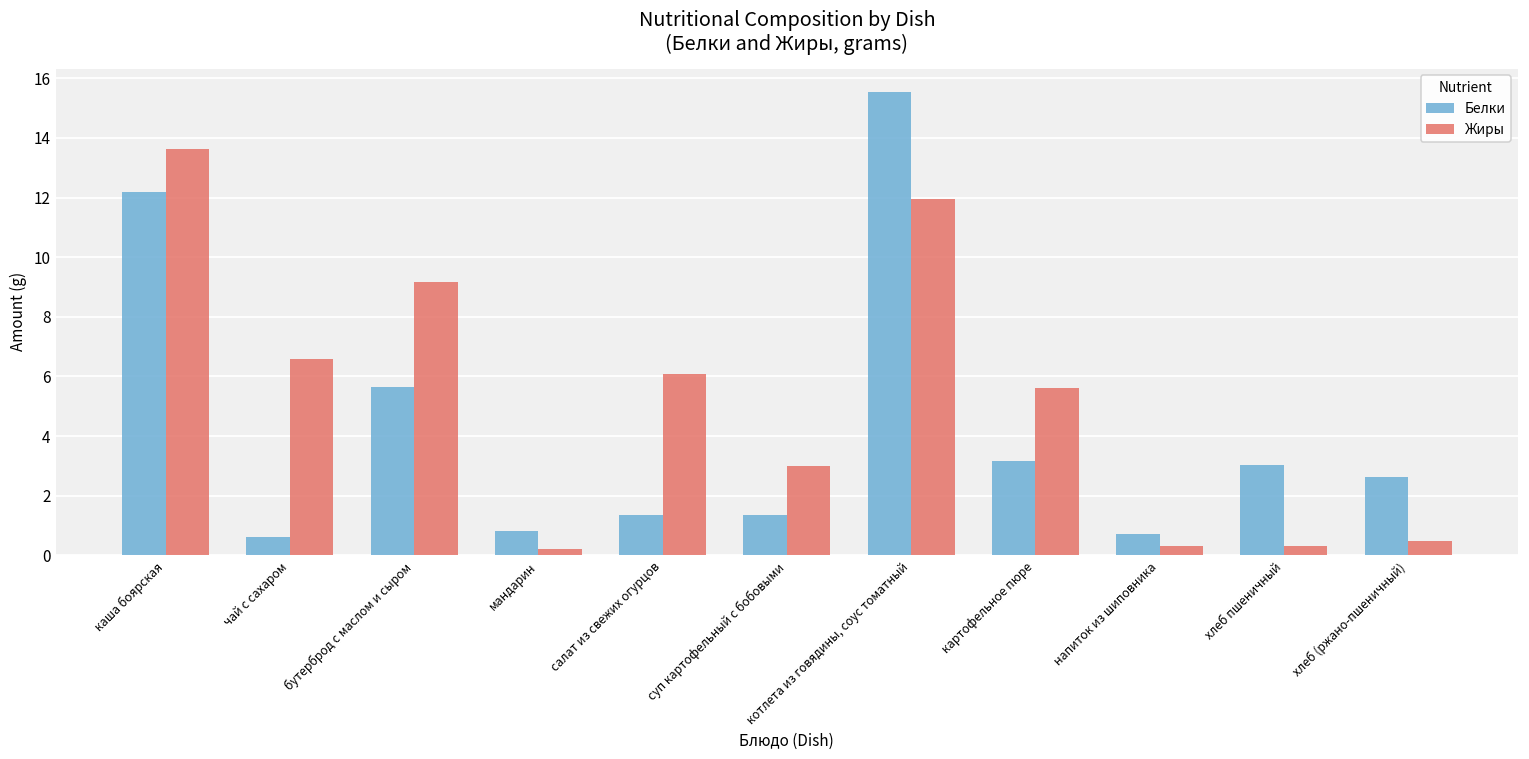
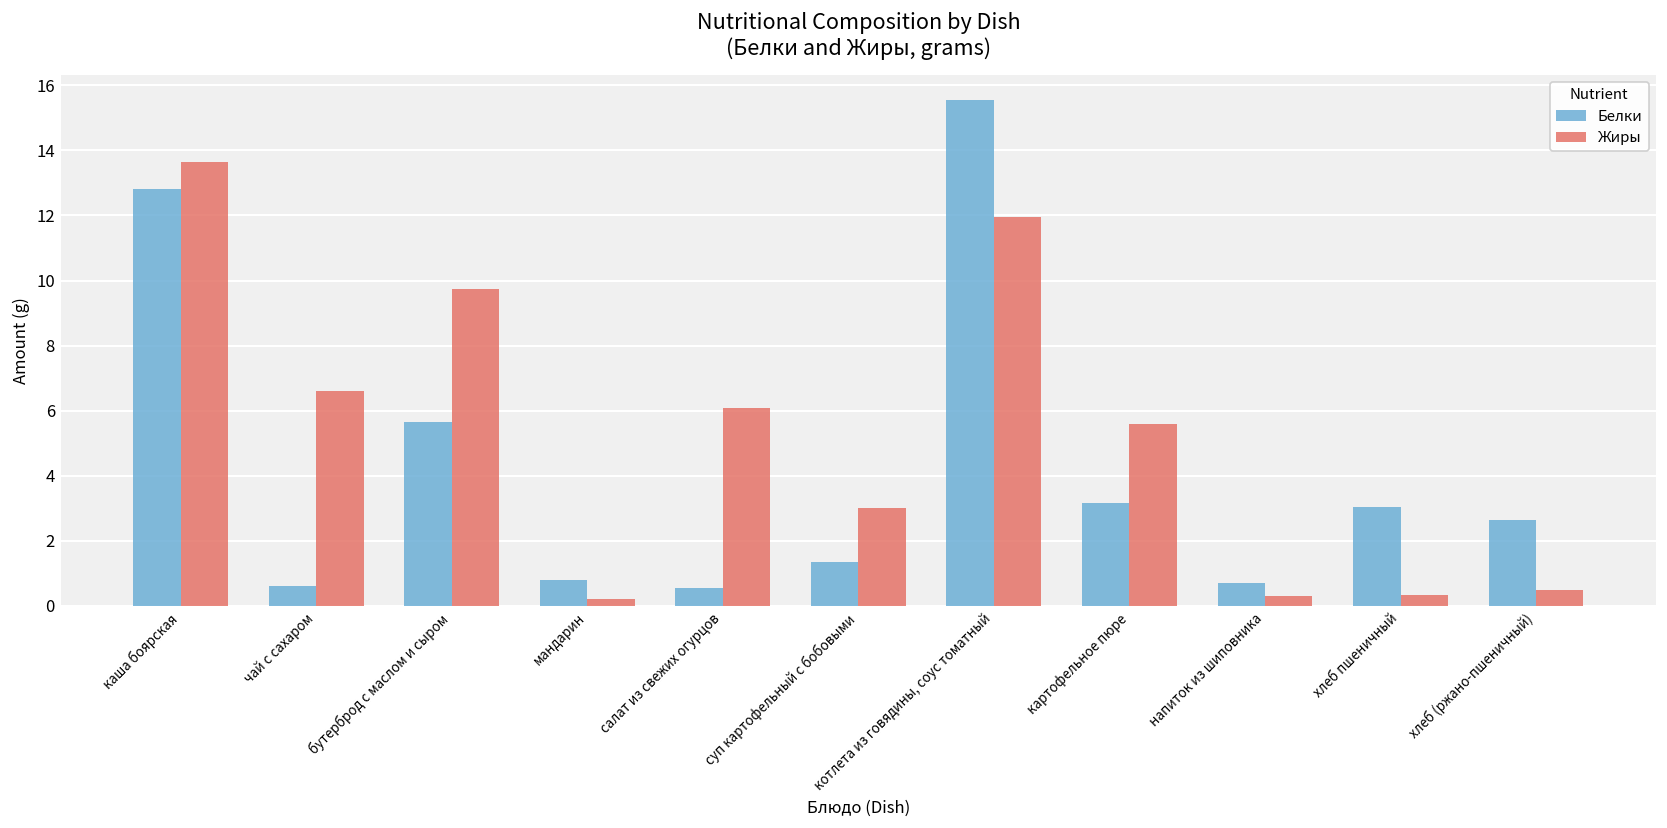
  {
    "Белки": {
-     "каша боярская": 12.2,
+     "каша боярская": 12.8,
      "чай с сахаром": 0.6,
      "бутерброд с маслом и сыром": 5.7,
      "мандарин": 0.8,
-     "салат из свежих огурцов": 1.3,
+     "салат из свежих огурцов": 0.6,
      "суп картофельный с бобовыми": 1.3,
      "котлета из говядины, соус томатный": 15.6,
      "картофельное пюре": 3.2,
      "напиток из шиповника": 0.7,
      "хлеб пшеничный": 3.0,
      "хлеб (ржано-пшеничный)": 2.6
    },
    "Жиры": {
      "каша боярская": 13.6,
      "чай с сахаром": 6.6,
-     "бутерброд с маслом и сыром": 9.2,
+     "бутерброд с маслом и сыром": 9.8,
      "мандарин": 0.2,
      "салат из свежих огурцов": 6.1,
      "суп картофельный с бобовыми": 3.0,
      "котлета из говядины, соус томатный": 12.0,
      "картофельное пюре": 5.6,
      "напиток из шиповника": 0.3,
      "хлеб пшеничный": 0.3,
      "хлеб (ржано-пшеничный)": 0.5
    }
  }
